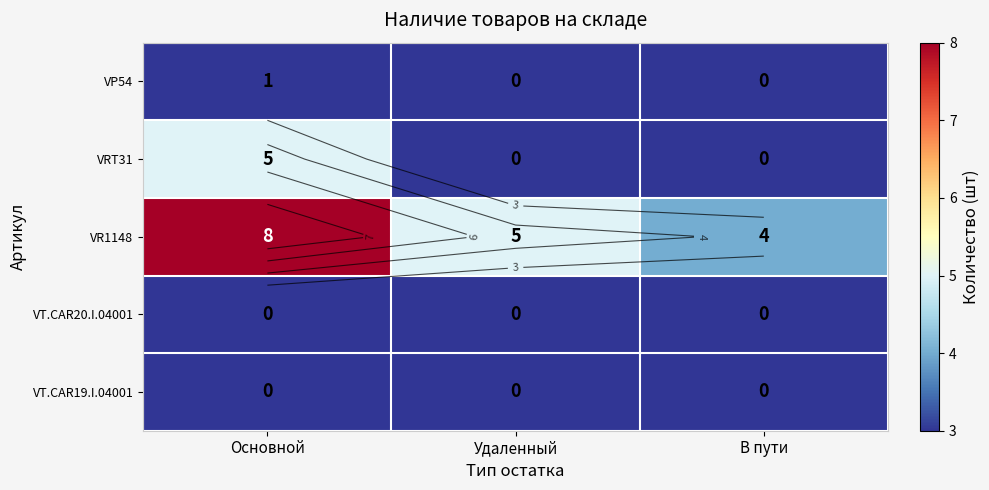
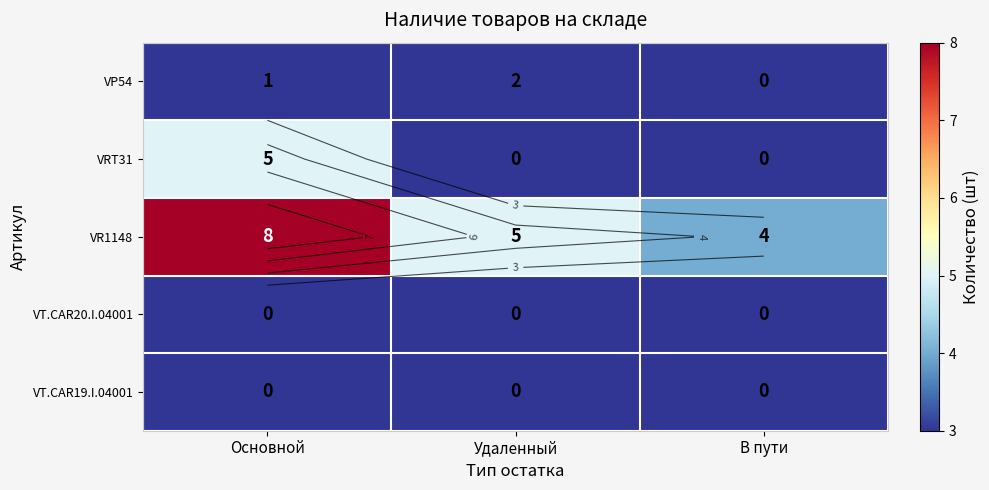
  {
    "VP54": {
      "Основной": 1,
-     "Удаленный": 0,
+     "Удаленный": 2,
      "В пути": 0
    },
    "VRT31": {
      "Основной": 5,
      "Удаленный": 0,
      "В пути": 0
    },
    "VT.CAR20.I.04001": {
      "Основной": 0,
      "Удаленный": 0,
      "В пути": 0
    },
    "VT.CAR19.I.04001": {
      "Основной": 0,
      "Удаленный": 0,
      "В пути": 0
    }
  }
